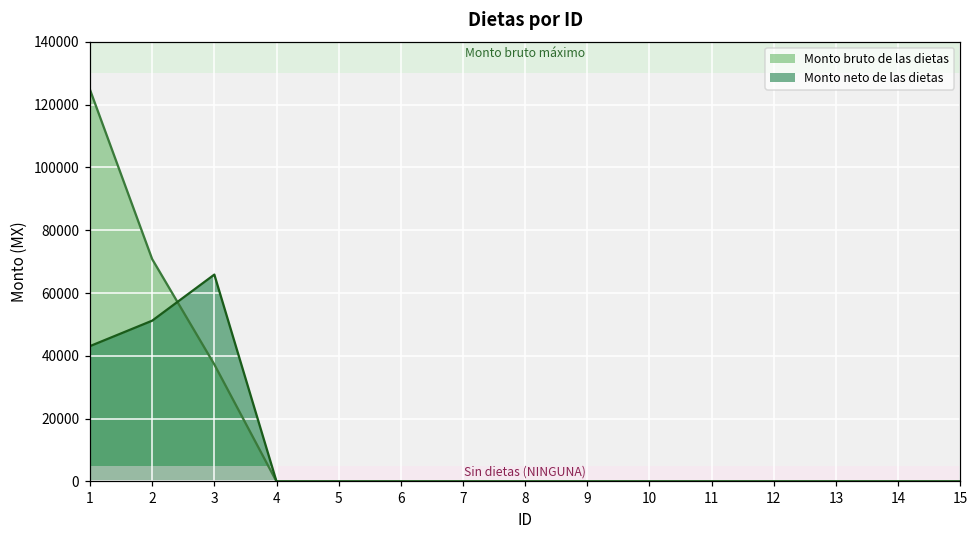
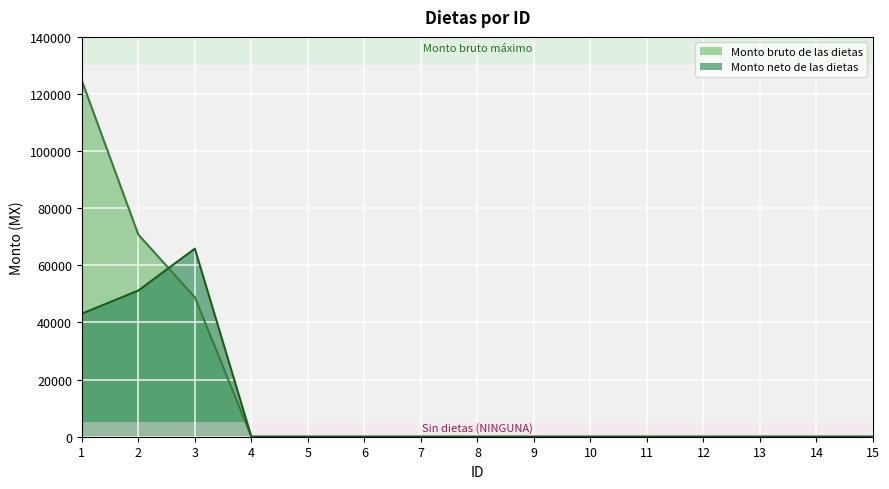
  {
    "Monto bruto de las dietas": {
      "1": 125000,
      "2": 71000,
-     "3": 37000
+     "3": 49000
    },
    "Monto neto de las dietas": {
      "1": 43000,
      "2": 51000,
      "3": 66000
    }
  }
